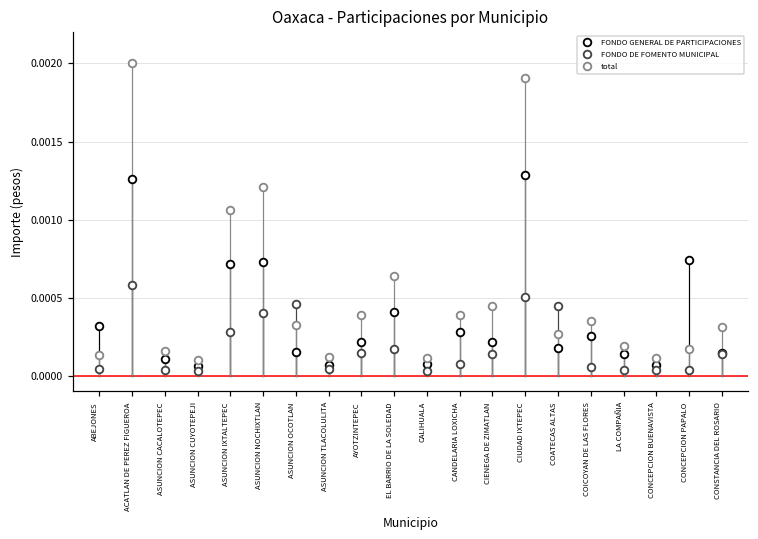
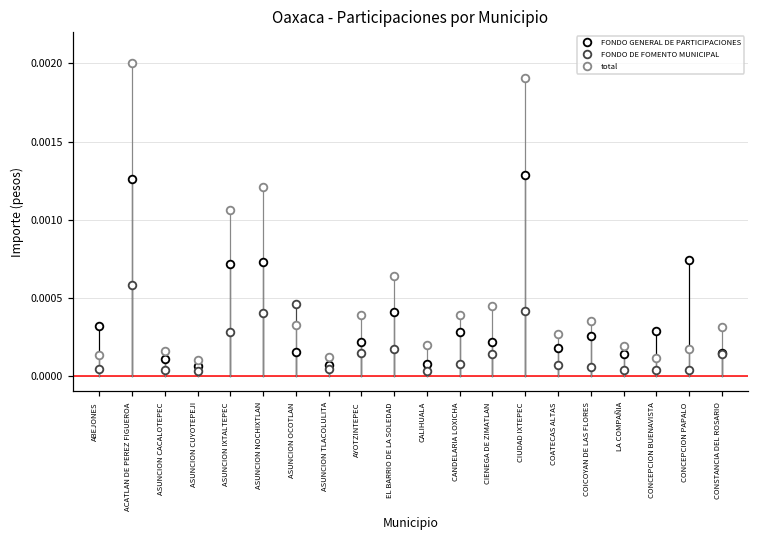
  {
    "FONDO GENERAL DE PARTICIPACIONES": {
-     "CONCEPCION BUENAVISTA": 0.00007
+     "CONCEPCION BUENAVISTA": 0.00029
    },
    "FONDO DE FOMENTO MUNICIPAL": {
-     "CIUDAD IXTEPEC": 0.00050,
-     "COATECAS ALTAS": 0.00045
+     "CIUDAD IXTEPEC": 0.00041,
+     "COATECAS ALTAS": 0.00007
    },
    "total": {
-     "CALIHUALA": 0.00011
+     "CALIHUALA": 0.00019
    }
  }
